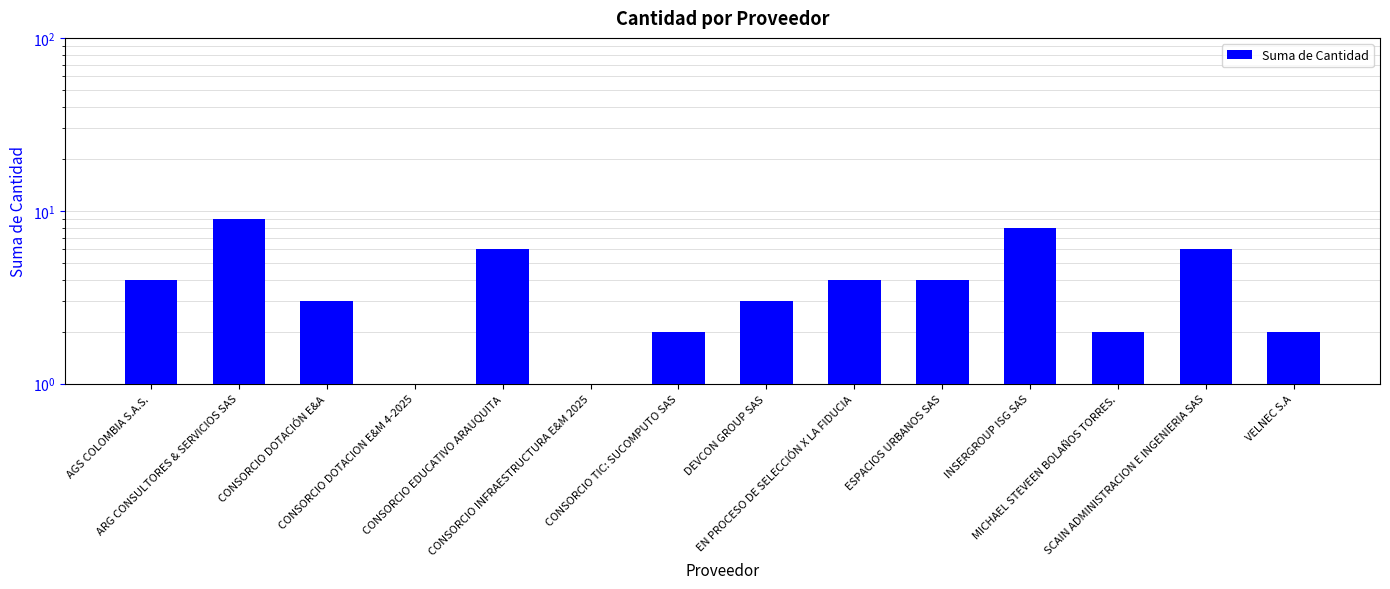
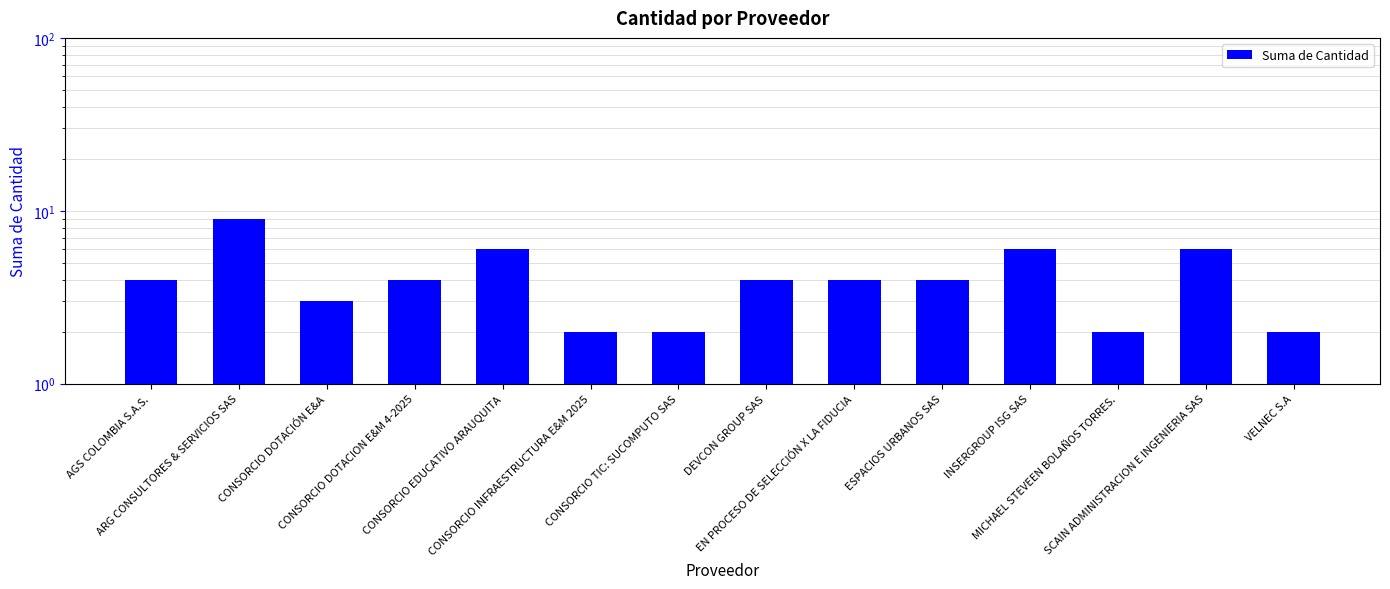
  {
    "AGS COLOMBIA S.A.S.": 4,
    "ARG CONSULTORES & SERVICIOS SAS": 9,
    "CONSORCIO DOTACIÓN E&A": 3,
-   "CONSORCIO DOTACION E&M 4-2025": 1,
+   "CONSORCIO DOTACION E&M 4-2025": 4,
    "CONSORCIO EDUCATIVO ARAUQUITA": 6,
-   "CONSORCIO INFRAESTRUCTURA E&M 2025": 1,
+   "CONSORCIO INFRAESTRUCTURA E&M 2025": 2,
    "CONSORCIO TIC: SUCOMPUTO SAS": 2,
-   "DEVCON GROUP SAS": 3,
+   "DEVCON GROUP SAS": 4,
    "EN PROCESO DE SELECCIÓN X LA FIDUCIA": 4,
    "ESPACIOS URBANOS SAS": 4,
-   "INSERGROUP ISG SAS": 8,
+   "INSERGROUP ISG SAS": 6,
    "MICHAEL STEVEEN BOLAÑOS TORRES.": 2,
    "SCAIN ADMINISTRACION E INGENIERIA SAS": 6,
    "VELNEC S.A": 2
  }
